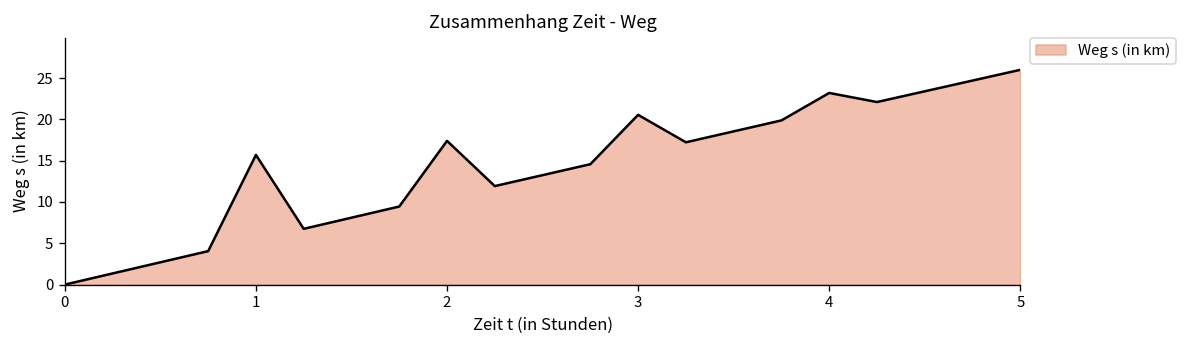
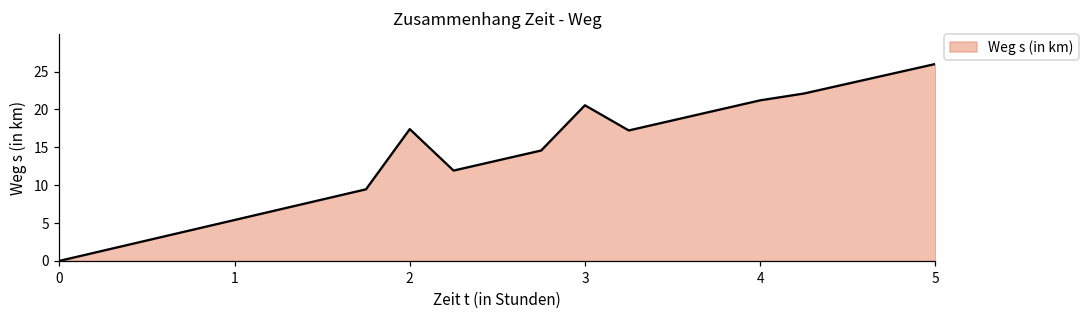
  {
    "0": 0,
-   "1": 16,
+   "1": 5,
    "2": 17,
    "3": 21,
-   "4": 23,
+   "4": 21,
    "5": 26
  }
